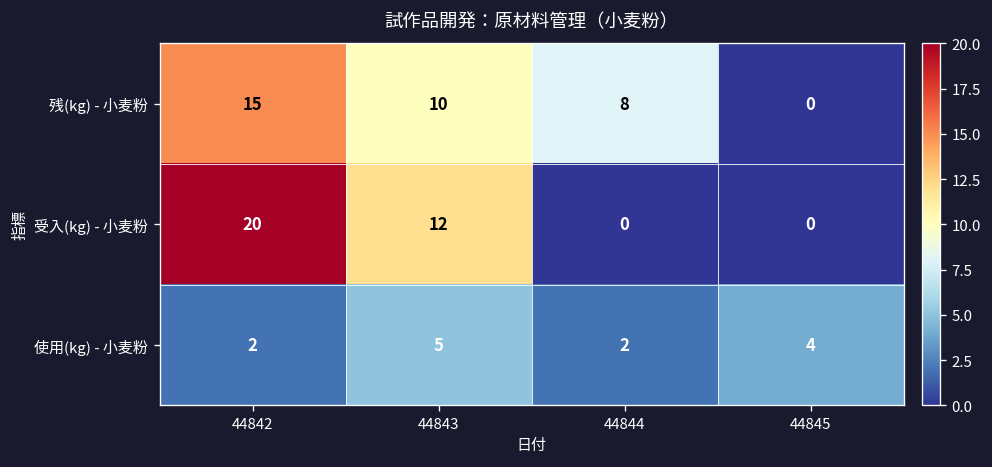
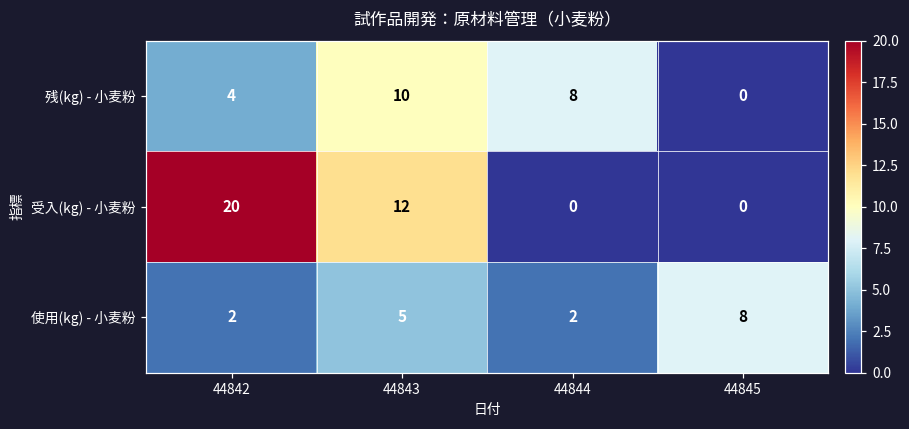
  {
    "残(kg) - 小麦粉": {
-     "44842": 15,
+     "44842": 4,
      "44843": 10,
      "44844": 8,
      "44845": 0
    },
    "受入(kg) - 小麦粉": {
      "44842": 20,
      "44843": 12,
      "44844": 0,
      "44845": 0
    },
    "使用(kg) - 小麦粉": {
      "44842": 2,
      "44843": 5,
      "44844": 2,
-     "44845": 4
+     "44845": 8
    }
  }
